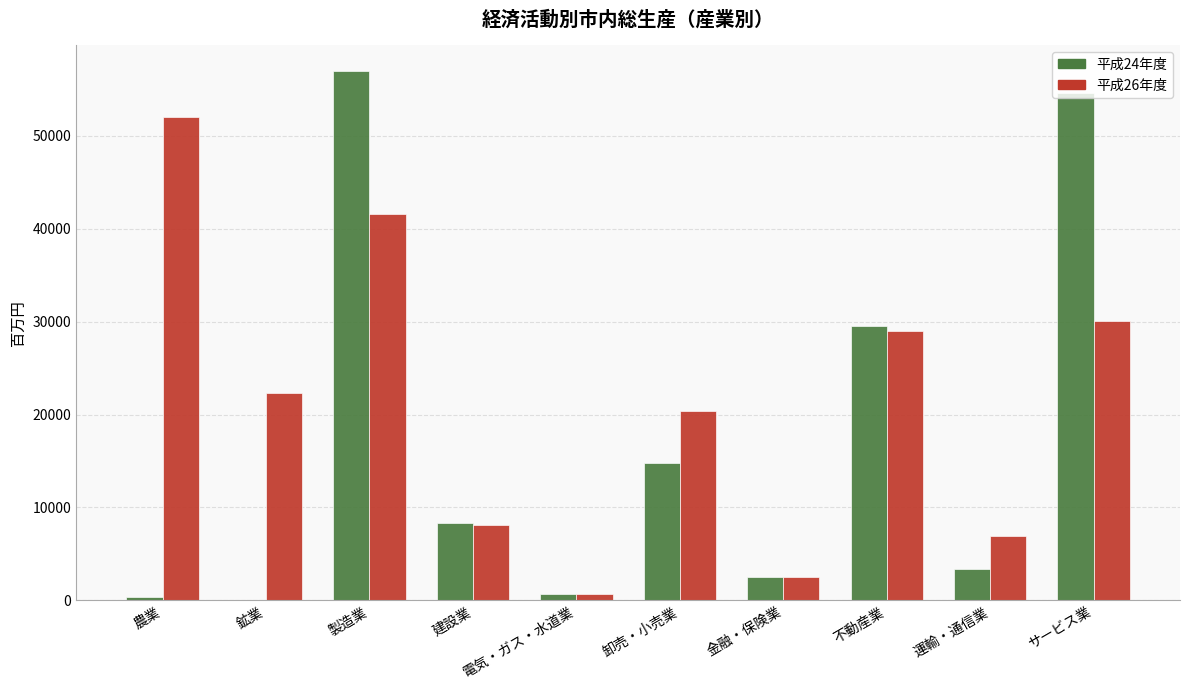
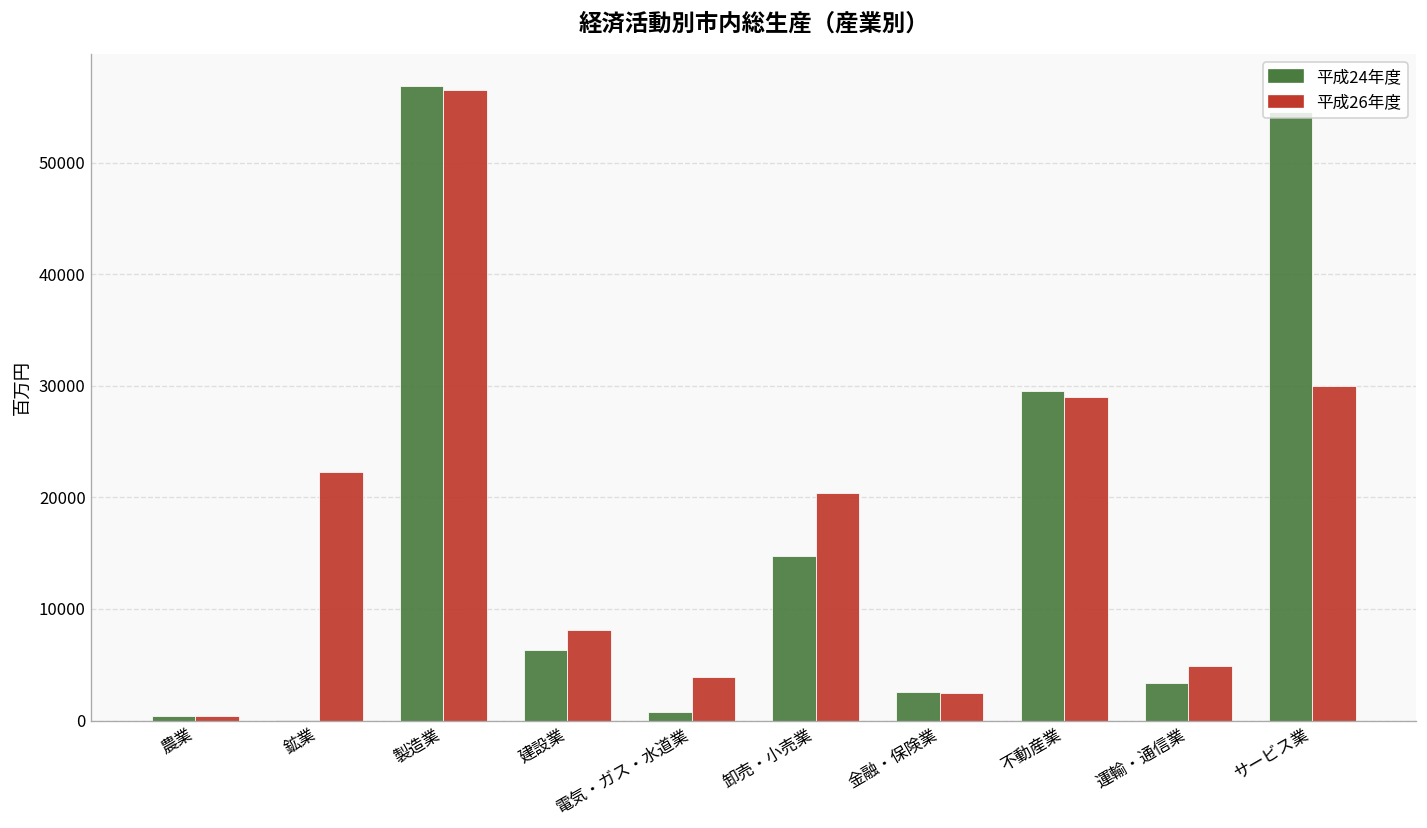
  {
    "平成24年度": {
      "農業": 0,
      "製造業": 57000,
-     "建設業": 8000,
+     "建設業": 6000,
      "電気・ガス・水道業": 1000,
      "卸売・小売業": 15000,
      "金融・保険業": 3000,
      "不動産業": 29000,
      "運輸・通信業": 3000
    },
    "平成26年度": {
-     "農業": 52000,
+     "農業": 0,
      "鉱業": 22000,
-     "製造業": 42000,
+     "製造業": 57000,
      "建設業": 8000,
-     "電気・ガス・水道業": 1000,
+     "電気・ガス・水道業": 4000,
      "卸売・小売業": 20000,
      "金融・保険業": 2000,
      "不動産業": 29000,
-     "運輸・通信業": 7000,
+     "運輸・通信業": 5000,
      "サービス業": 30000
    }
  }
